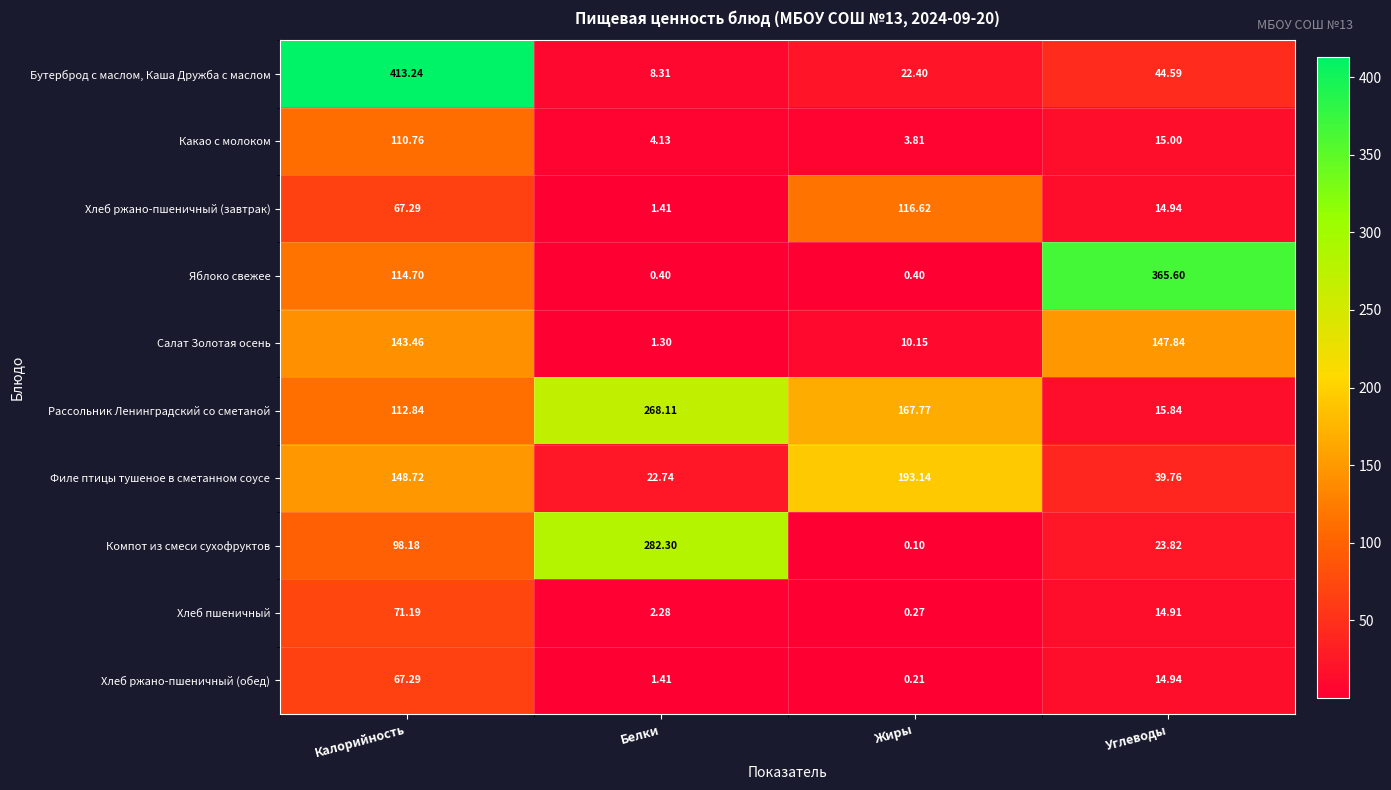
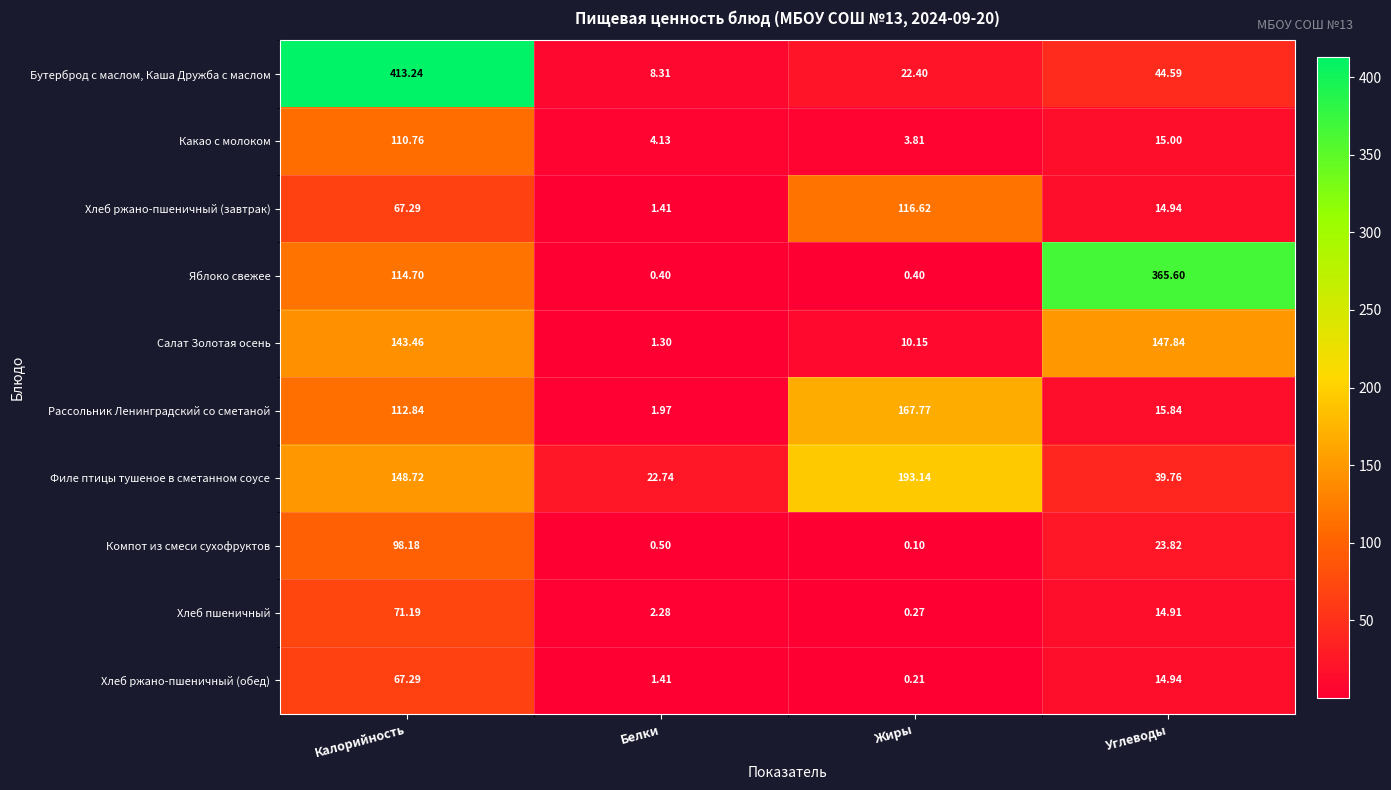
  {
    "Бутерброд с маслом, Каша Дружба с маслом": {
      "Калорийность": 413.24,
      "Белки": 8.31,
      "Жиры": 22.40,
      "Углеводы": 44.59
    },
    "Какао с молоком": {
      "Калорийность": 110.76,
      "Белки": 4.13,
      "Жиры": 3.81,
      "Углеводы": 15.00
    },
    "Хлеб ржано-пшеничный (завтрак)": {
      "Калорийность": 67.29,
      "Белки": 1.41,
      "Жиры": 116.62,
      "Углеводы": 14.94
    },
    "Яблоко свежее": {
      "Калорийность": 114.70,
      "Белки": 0.40,
      "Жиры": 0.40,
      "Углеводы": 365.60
    },
    "Салат Золотая осень": {
      "Калорийность": 143.46,
      "Белки": 1.30,
      "Жиры": 10.15,
      "Углеводы": 147.84
    },
    "Рассольник Ленинградский со сметаной": {
      "Калорийность": 112.84,
-     "Белки": 268.11,
+     "Белки": 1.97,
      "Жиры": 167.77,
      "Углеводы": 15.84
    },
    "Филе птицы тушеное в сметанном соусе": {
      "Калорийность": 148.72,
      "Белки": 22.74,
      "Жиры": 193.14,
      "Углеводы": 39.76
    },
    "Компот из смеси сухофруктов": {
      "Калорийность": 98.18,
-     "Белки": 282.30,
+     "Белки": 0.50,
      "Жиры": 0.10,
      "Углеводы": 23.82
    },
    "Хлеб пшеничный": {
      "Калорийность": 71.19,
      "Белки": 2.28,
      "Жиры": 0.27,
      "Углеводы": 14.91
    },
    "Хлеб ржано-пшеничный (обед)": {
      "Калорийность": 67.29,
      "Белки": 1.41,
      "Жиры": 0.21,
      "Углеводы": 14.94
    }
  }
